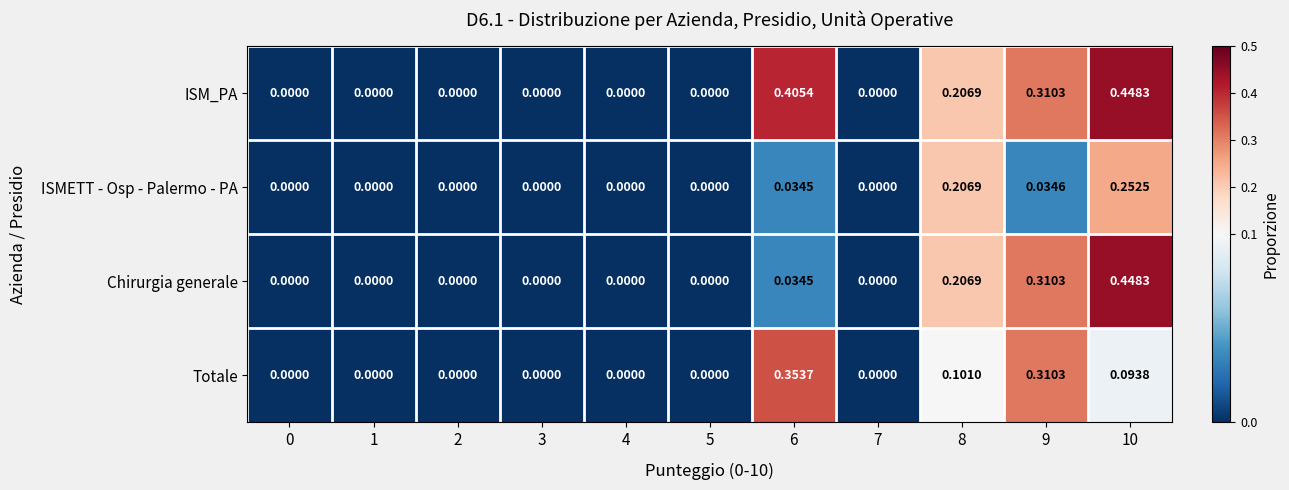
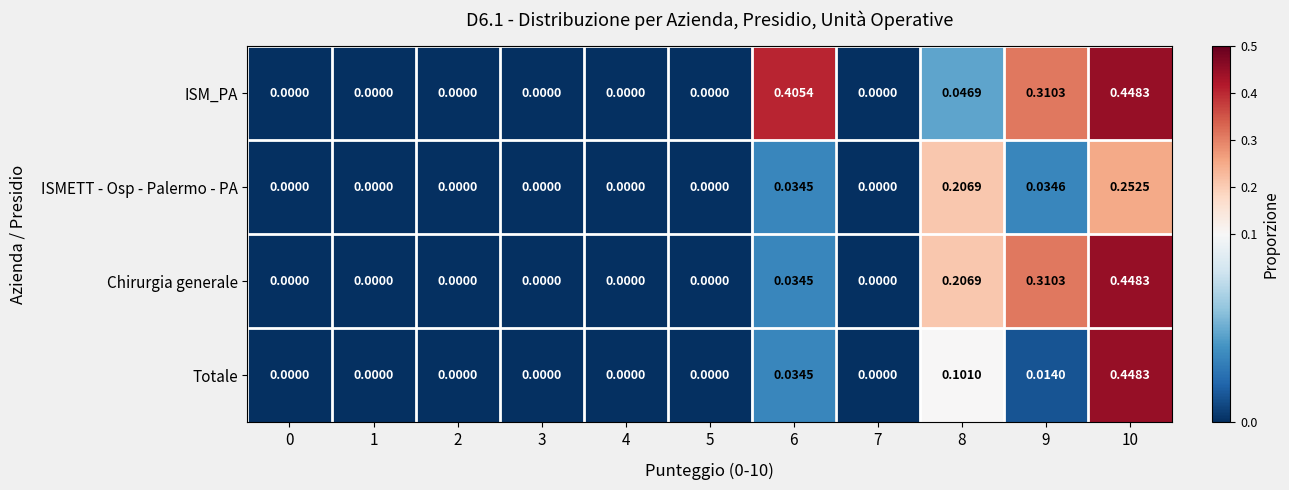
  {
    "ISM_PA": {
      "0": 0.0000,
      "1": 0.0000,
      "2": 0.0000,
      "3": 0.0000,
      "4": 0.0000,
      "5": 0.0000,
      "6": 0.4054,
      "7": 0.0000,
-     "8": 0.2069,
+     "8": 0.0469,
      "9": 0.3103,
      "10": 0.4483
    },
    "ISMETT - Osp - Palermo - PA": {
      "0": 0.0000,
      "1": 0.0000,
      "2": 0.0000,
      "3": 0.0000,
      "4": 0.0000,
      "5": 0.0000,
      "6": 0.0345,
      "7": 0.0000,
      "8": 0.2069,
      "9": 0.0346,
      "10": 0.2525
    },
    "Chirurgia generale": {
      "0": 0.0000,
      "1": 0.0000,
      "2": 0.0000,
      "3": 0.0000,
      "4": 0.0000,
      "5": 0.0000,
      "6": 0.0345,
      "7": 0.0000,
      "8": 0.2069,
      "9": 0.3103,
      "10": 0.4483
    },
    "Totale": {
      "0": 0.0000,
      "1": 0.0000,
      "2": 0.0000,
      "3": 0.0000,
      "4": 0.0000,
      "5": 0.0000,
-     "6": 0.3537,
+     "6": 0.0345,
      "7": 0.0000,
      "8": 0.1010,
-     "9": 0.3103,
-     "10": 0.0938
+     "9": 0.0140,
+     "10": 0.4483
    }
  }
